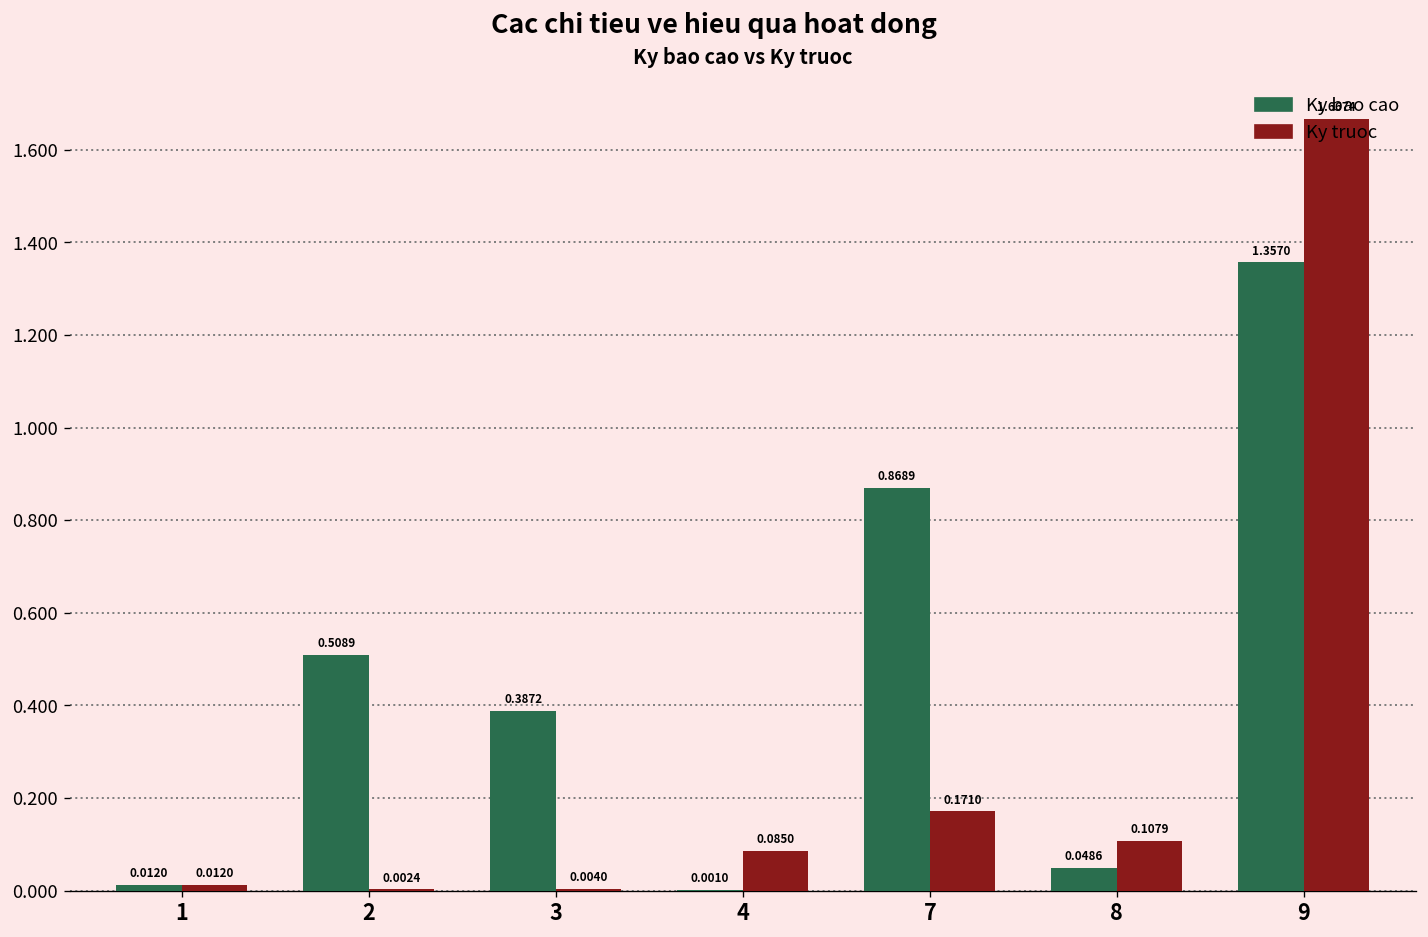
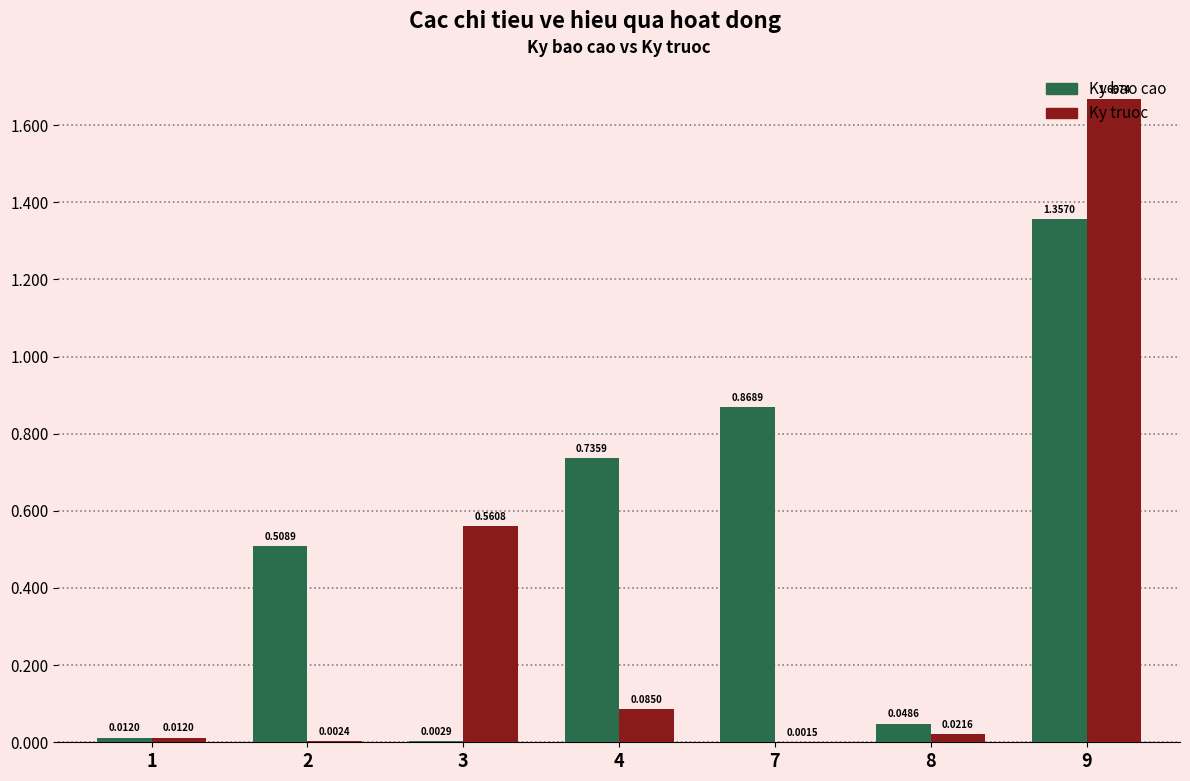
  {
    "Ky bao cao": {
      "1": 0.0120,
      "2": 0.5089,
-     "3": 0.3872,
-     "4": 0.0010,
+     "3": 0.0029,
+     "4": 0.7359,
      "7": 0.8689,
      "8": 0.0486,
      "9": 1.3570
    },
    "Ky truoc": {
      "1": 0.0120,
      "2": 0.0024,
-     "3": 0.0040,
+     "3": 0.5608,
      "4": 0.0850,
-     "7": 0.1710,
-     "8": 0.1079,
+     "7": 0.0015,
+     "8": 0.0216,
      "9": 1.6674
    }
  }
